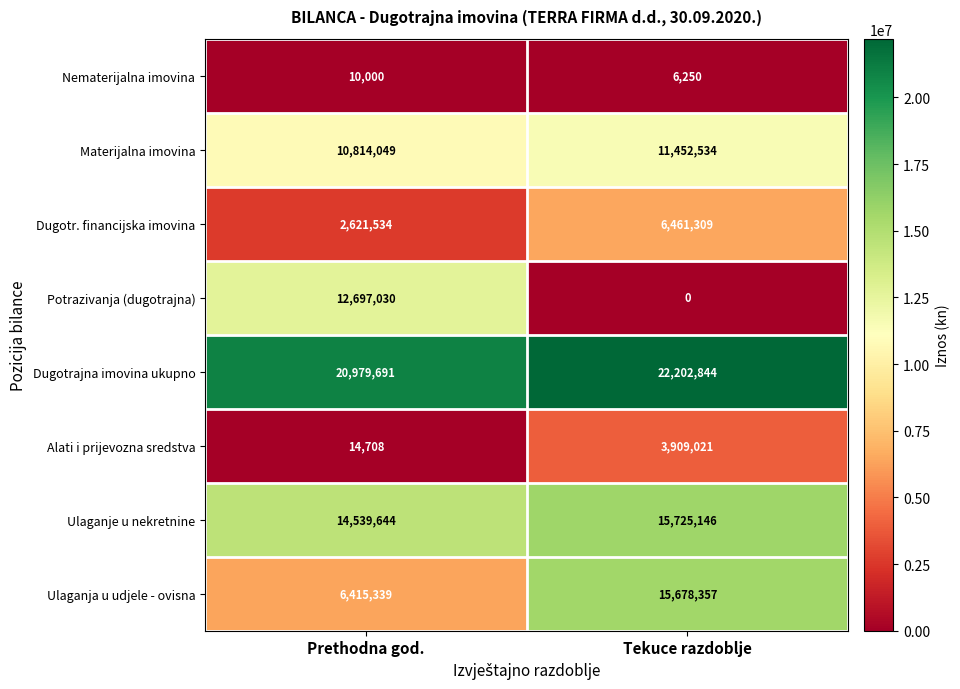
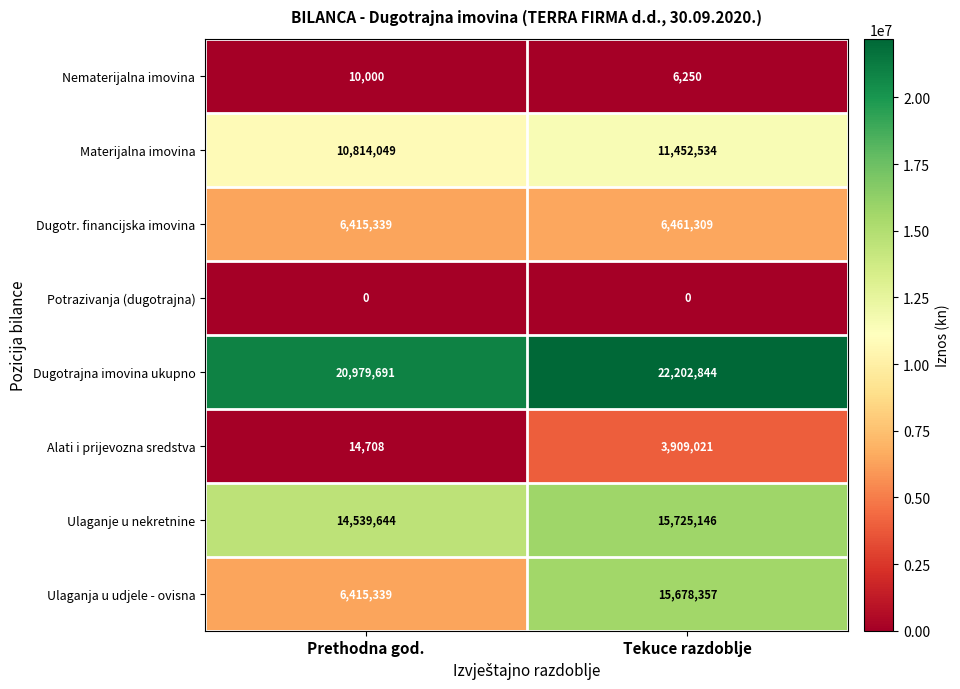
  {
    "Nematerijalna imovina": {
      "Prethodna god.": "10,000",
      "Tekuce razdoblje": "6,250"
    },
    "Materijalna imovina": {
      "Prethodna god.": "10,814,049",
      "Tekuce razdoblje": "11,452,534"
    },
    "Dugotr. financijska imovina": {
-     "Prethodna god.": "2,621,534",
+     "Prethodna god.": "6,415,339",
      "Tekuce razdoblje": "6,461,309"
    },
    "Potrazivanja (dugotrajna)": {
-     "Prethodna god.": "12,697,030",
+     "Prethodna god.": "0",
      "Tekuce razdoblje": "0"
    },
    "Dugotrajna imovina ukupno": {
      "Prethodna god.": "20,979,691",
      "Tekuce razdoblje": "22,202,844"
    },
    "Alati i prijevozna sredstva": {
      "Prethodna god.": "14,708",
      "Tekuce razdoblje": "3,909,021"
    },
    "Ulaganje u nekretnine": {
      "Prethodna god.": "14,539,644",
      "Tekuce razdoblje": "15,725,146"
    },
    "Ulaganja u udjele - ovisna": {
      "Prethodna god.": "6,415,339",
      "Tekuce razdoblje": "15,678,357"
    }
  }
